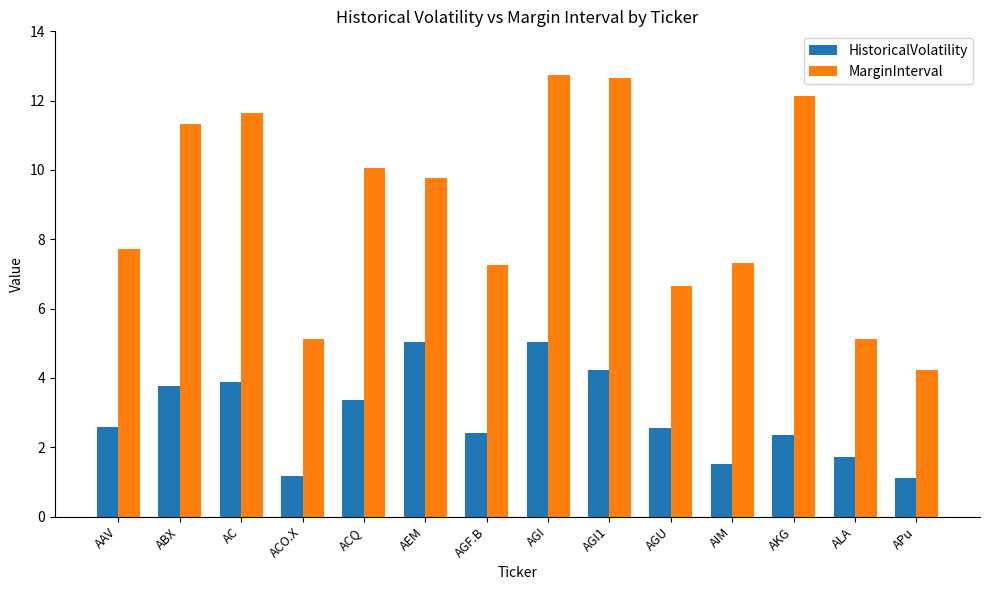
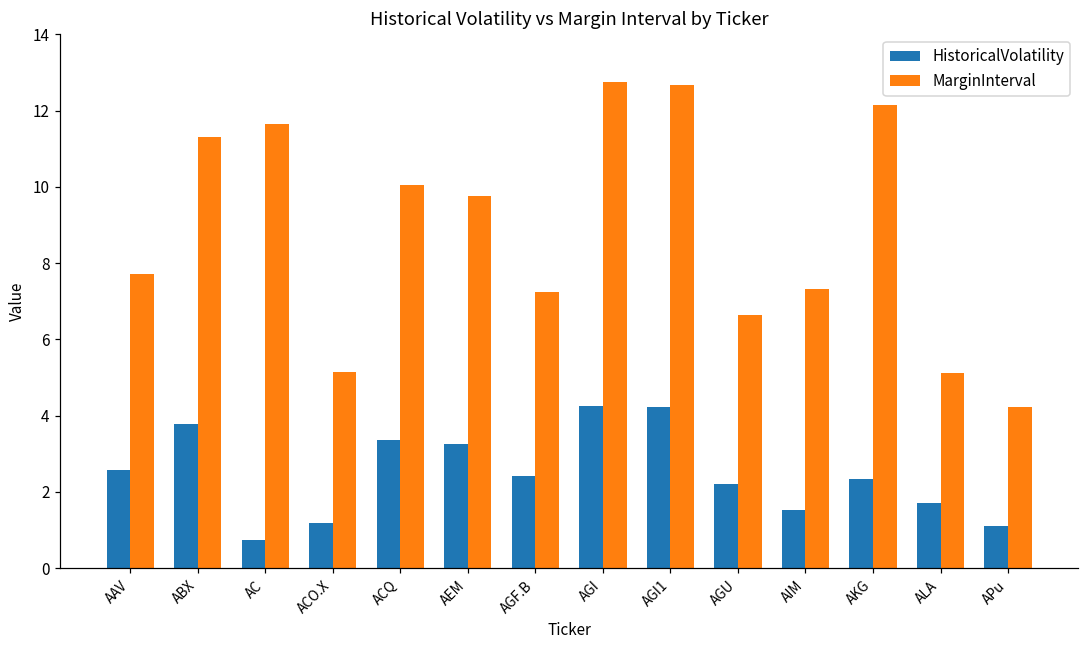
  {
    "HistoricalVolatility": {
      "AAV": 2.6,
      "ABX": 3.8,
-     "AC": 3.9,
+     "AC": 0.7,
      "ACO.X": 1.2,
      "ACQ": 3.4,
-     "AEM": 5.0,
+     "AEM": 3.3,
      "AGF.B": 2.4,
-     "AGI": 5.0,
+     "AGI": 4.2,
      "AGI1": 4.2,
-     "AGU": 2.5,
+     "AGU": 2.2,
      "AIM": 1.5,
      "AKG": 2.3,
      "ALA": 1.7,
      "APu": 1.1
    },
    "MarginInterval": {
      "AAV": 7.7,
      "ABX": 11.3,
      "AC": 11.7,
      "ACO.X": 5.1,
      "ACQ": 10.1,
      "AEM": 9.8,
      "AGF.B": 7.2,
      "AGI": 12.7,
      "AGI1": 12.7,
      "AGU": 6.6,
      "AIM": 7.3,
      "AKG": 12.1,
      "ALA": 5.1,
      "APu": 4.2
    }
  }
